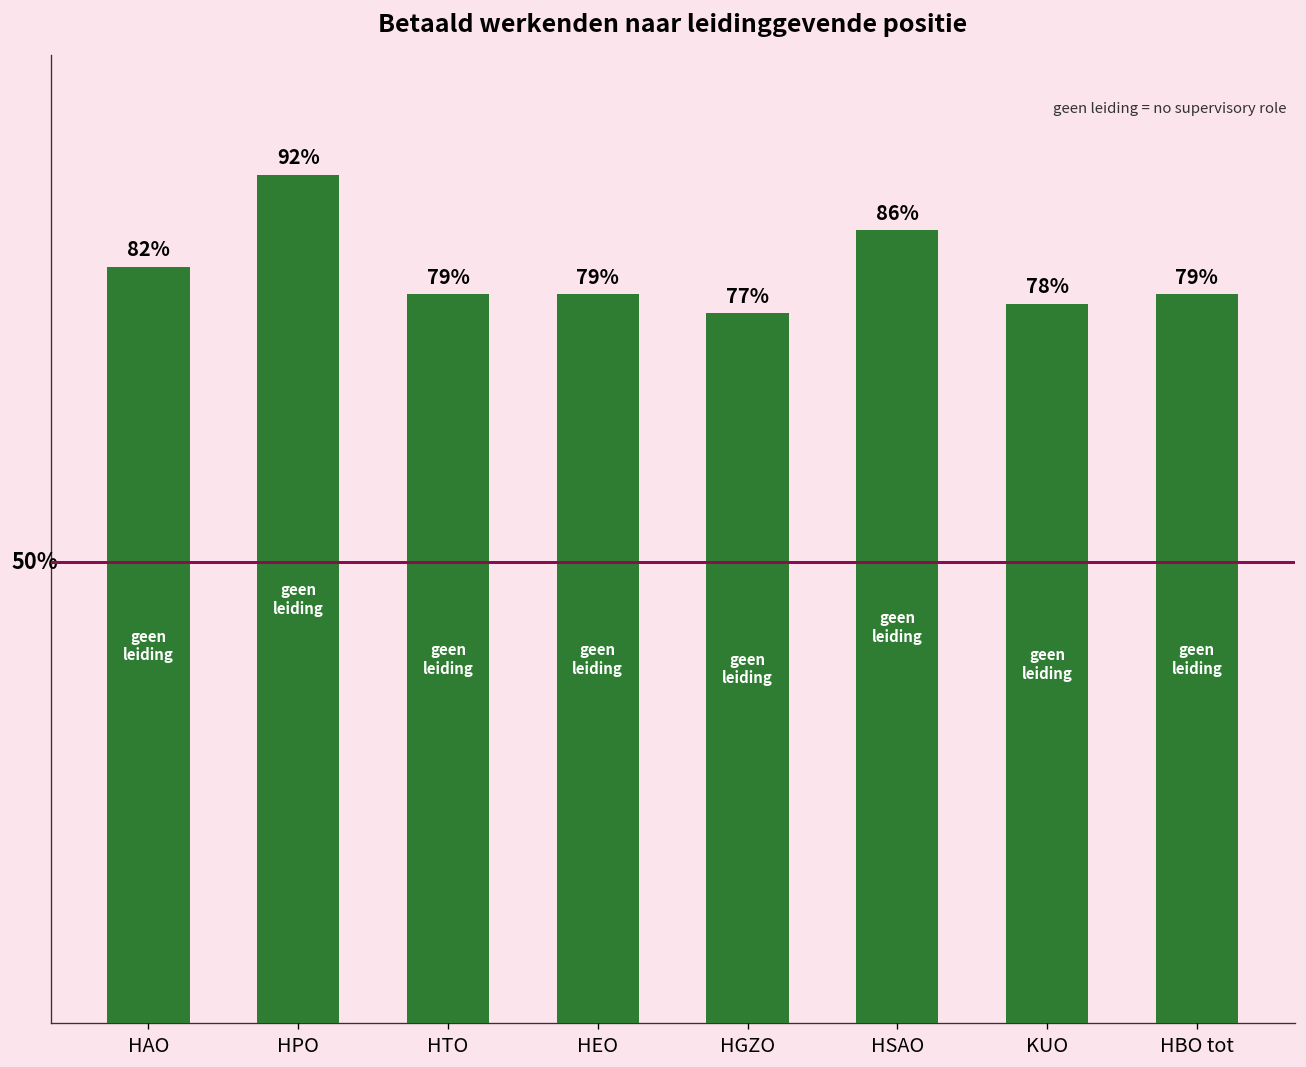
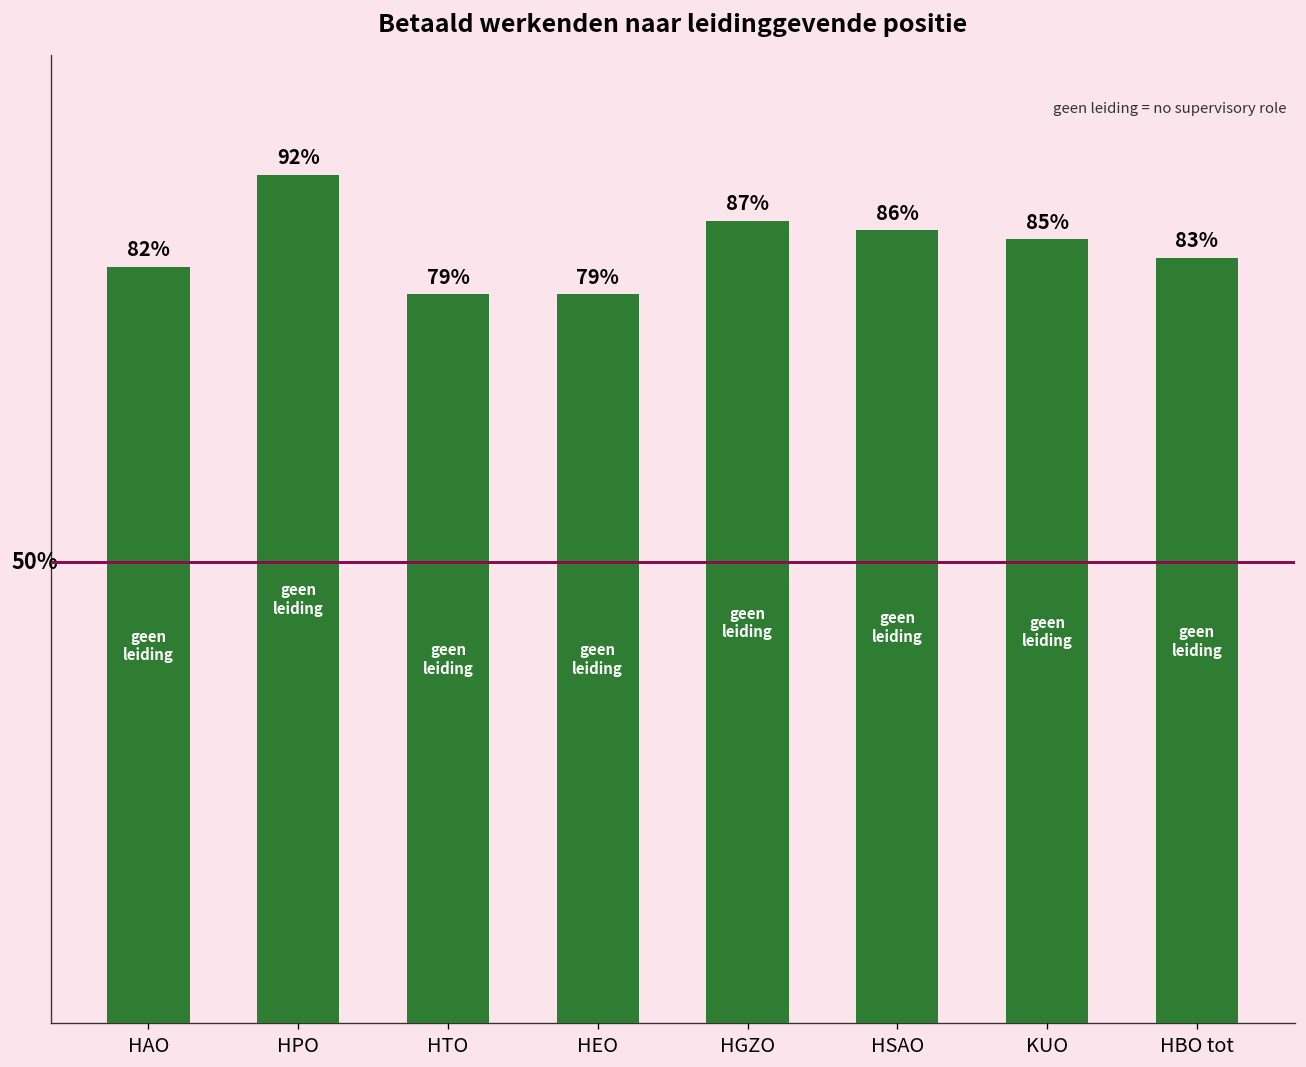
  {
    "HAO": "82%",
    "HPO": "92%",
    "HTO": "79%",
    "HEO": "79%",
-   "HGZO": "77%",
+   "HGZO": "87%",
    "HSAO": "86%",
-   "KUO": "78%",
-   "HBO tot": "79%"
+   "KUO": "85%",
+   "HBO tot": "83%"
  }
